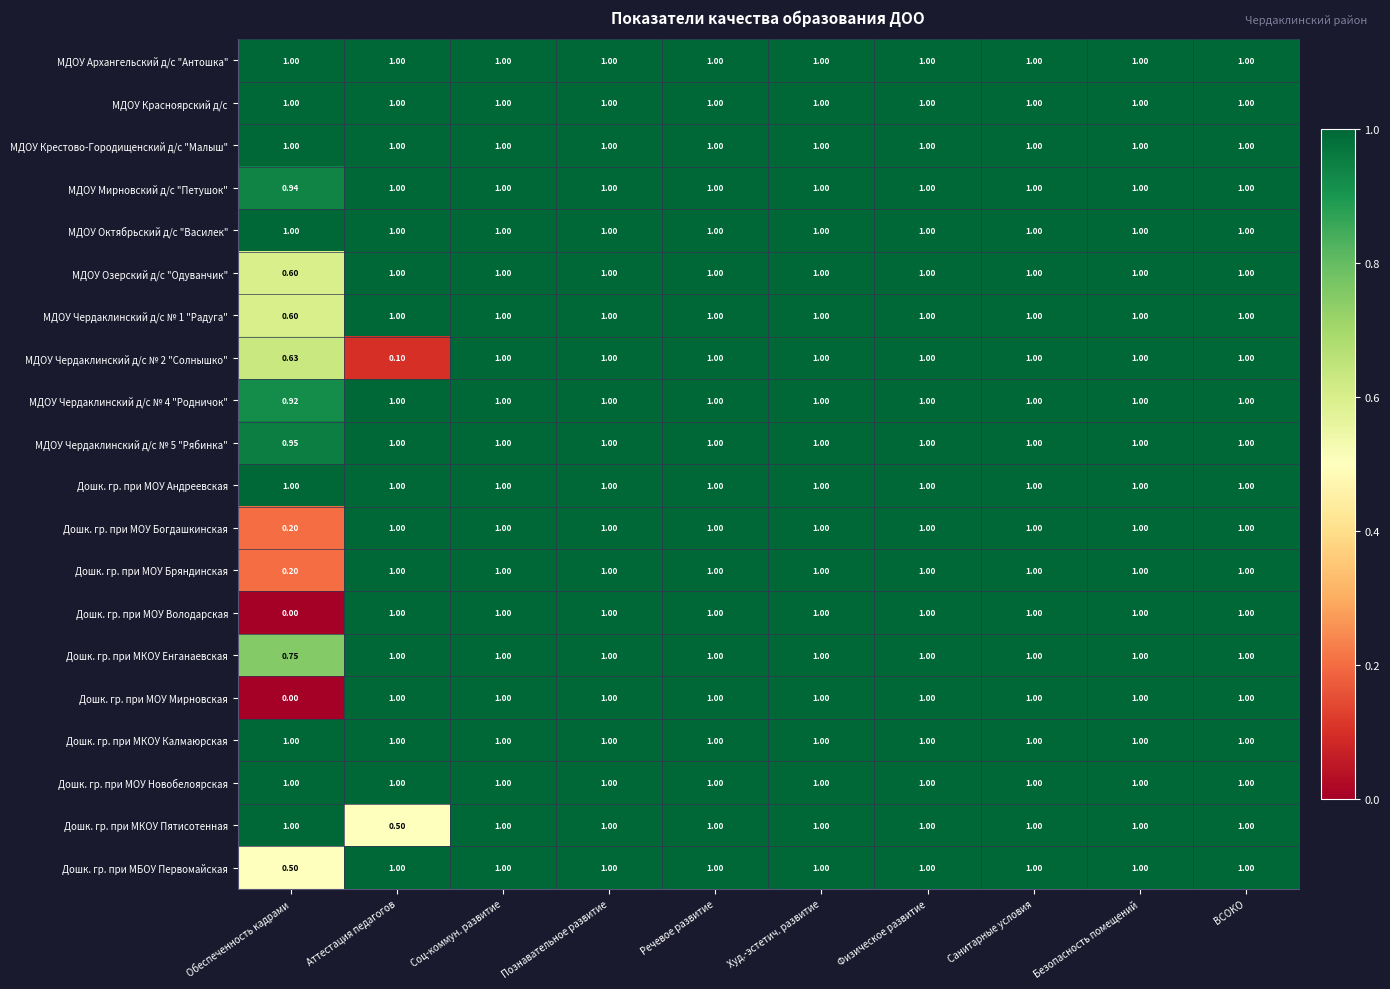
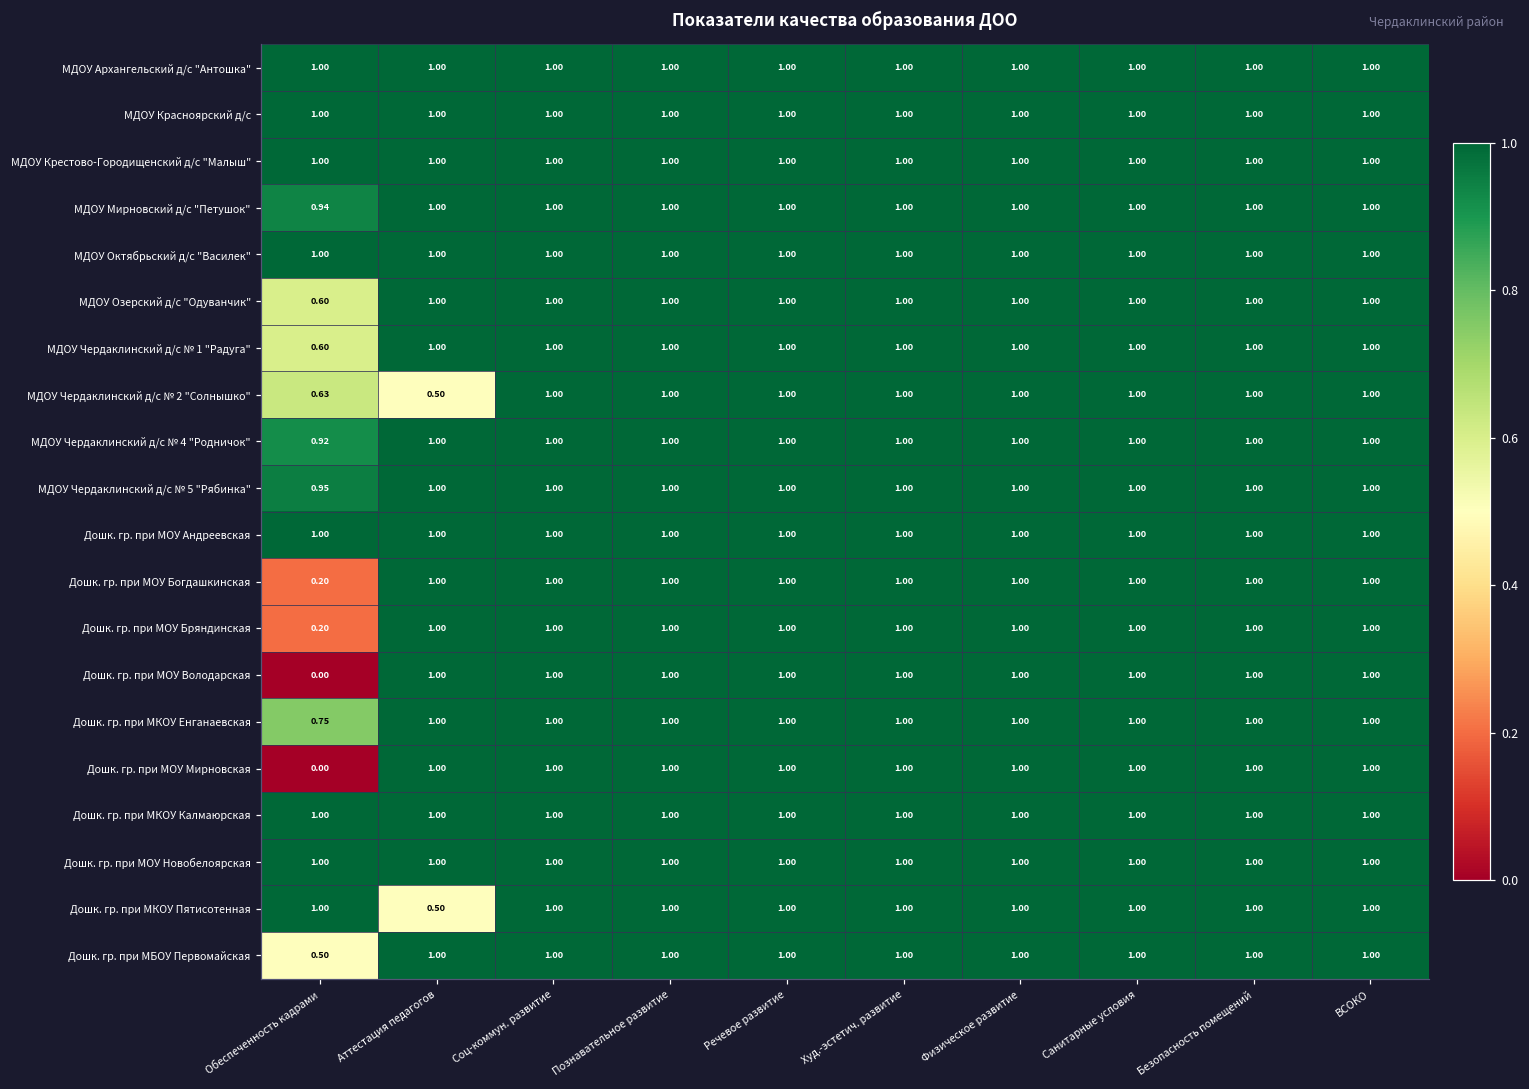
  {
    "МДОУ Архангельский д/с \"Антошка\"": {
      "Обеспеченность кадрами": 1.00,
      "Аттестация педагогов": 1.00,
      "Соц-коммун. развитие": 1.00,
      "Познавательное развитие": 1.00,
      "Речевое развитие": 1.00,
      "Худ.-эстетич. развитие": 1.00,
      "Физическое развитие": 1.00,
      "Санитарные условия": 1.00,
      "Безопасность помещений": 1.00,
      "ВСОКО": 1.00
    },
    "МДОУ Красноярский д/с": {
      "Обеспеченность кадрами": 1.00,
      "Аттестация педагогов": 1.00,
      "Соц-коммун. развитие": 1.00,
      "Познавательное развитие": 1.00,
      "Речевое развитие": 1.00,
      "Худ.-эстетич. развитие": 1.00,
      "Физическое развитие": 1.00,
      "Санитарные условия": 1.00,
      "Безопасность помещений": 1.00,
      "ВСОКО": 1.00
    },
    "МДОУ Крестово-Городищенский д/с \"Малыш\"": {
      "Обеспеченность кадрами": 1.00,
      "Аттестация педагогов": 1.00,
      "Соц-коммун. развитие": 1.00,
      "Познавательное развитие": 1.00,
      "Речевое развитие": 1.00,
      "Худ.-эстетич. развитие": 1.00,
      "Физическое развитие": 1.00,
      "Санитарные условия": 1.00,
      "Безопасность помещений": 1.00,
      "ВСОКО": 1.00
    },
    "МДОУ Мирновский д/с \"Петушок\"": {
      "Обеспеченность кадрами": 0.94,
      "Аттестация педагогов": 1.00,
      "Соц-коммун. развитие": 1.00,
      "Познавательное развитие": 1.00,
      "Речевое развитие": 1.00,
      "Худ.-эстетич. развитие": 1.00,
      "Физическое развитие": 1.00,
      "Санитарные условия": 1.00,
      "Безопасность помещений": 1.00,
      "ВСОКО": 1.00
    },
    "МДОУ Октябрьский д/с \"Василек\"": {
      "Обеспеченность кадрами": 1.00,
      "Аттестация педагогов": 1.00,
      "Соц-коммун. развитие": 1.00,
      "Познавательное развитие": 1.00,
      "Речевое развитие": 1.00,
      "Худ.-эстетич. развитие": 1.00,
      "Физическое развитие": 1.00,
      "Санитарные условия": 1.00,
      "Безопасность помещений": 1.00,
      "ВСОКО": 1.00
    },
    "МДОУ Озерский д/с \"Одуванчик\"": {
      "Обеспеченность кадрами": 0.60,
      "Аттестация педагогов": 1.00,
      "Соц-коммун. развитие": 1.00,
      "Познавательное развитие": 1.00,
      "Речевое развитие": 1.00,
      "Худ.-эстетич. развитие": 1.00,
      "Физическое развитие": 1.00,
      "Санитарные условия": 1.00,
      "Безопасность помещений": 1.00,
      "ВСОКО": 1.00
    },
    "МДОУ Чердаклинский д/с № 1 \"Радуга\"": {
      "Обеспеченность кадрами": 0.60,
      "Аттестация педагогов": 1.00,
      "Соц-коммун. развитие": 1.00,
      "Познавательное развитие": 1.00,
      "Речевое развитие": 1.00,
      "Худ.-эстетич. развитие": 1.00,
      "Физическое развитие": 1.00,
      "Санитарные условия": 1.00,
      "Безопасность помещений": 1.00,
      "ВСОКО": 1.00
    },
    "МДОУ Чердаклинский д/с № 2 \"Солнышко\"": {
      "Обеспеченность кадрами": 0.63,
-     "Аттестация педагогов": 0.10,
+     "Аттестация педагогов": 0.50,
      "Соц-коммун. развитие": 1.00,
      "Познавательное развитие": 1.00,
      "Речевое развитие": 1.00,
      "Худ.-эстетич. развитие": 1.00,
      "Физическое развитие": 1.00,
      "Санитарные условия": 1.00,
      "Безопасность помещений": 1.00,
      "ВСОКО": 1.00
    },
    "МДОУ Чердаклинский д/с № 4 \"Родничок\"": {
      "Обеспеченность кадрами": 0.92,
      "Аттестация педагогов": 1.00,
      "Соц-коммун. развитие": 1.00,
      "Познавательное развитие": 1.00,
      "Речевое развитие": 1.00,
      "Худ.-эстетич. развитие": 1.00,
      "Физическое развитие": 1.00,
      "Санитарные условия": 1.00,
      "Безопасность помещений": 1.00,
      "ВСОКО": 1.00
    },
    "МДОУ Чердаклинский д/с № 5 \"Рябинка\"": {
      "Обеспеченность кадрами": 0.95,
      "Аттестация педагогов": 1.00,
      "Соц-коммун. развитие": 1.00,
      "Познавательное развитие": 1.00,
      "Речевое развитие": 1.00,
      "Худ.-эстетич. развитие": 1.00,
      "Физическое развитие": 1.00,
      "Санитарные условия": 1.00,
      "Безопасность помещений": 1.00,
      "ВСОКО": 1.00
    },
    "Дошк. гр. при МОУ Андреевская": {
      "Обеспеченность кадрами": 1.00,
      "Аттестация педагогов": 1.00,
      "Соц-коммун. развитие": 1.00,
      "Познавательное развитие": 1.00,
      "Речевое развитие": 1.00,
      "Худ.-эстетич. развитие": 1.00,
      "Физическое развитие": 1.00,
      "Санитарные условия": 1.00,
      "Безопасность помещений": 1.00,
      "ВСОКО": 1.00
    },
    "Дошк. гр. при МОУ Богдашкинская": {
      "Обеспеченность кадрами": 0.20,
      "Аттестация педагогов": 1.00,
      "Соц-коммун. развитие": 1.00,
      "Познавательное развитие": 1.00,
      "Речевое развитие": 1.00,
      "Худ.-эстетич. развитие": 1.00,
      "Физическое развитие": 1.00,
      "Санитарные условия": 1.00,
      "Безопасность помещений": 1.00,
      "ВСОКО": 1.00
    },
    "Дошк. гр. при МОУ Бряндинская": {
      "Обеспеченность кадрами": 0.20,
      "Аттестация педагогов": 1.00,
      "Соц-коммун. развитие": 1.00,
      "Познавательное развитие": 1.00,
      "Речевое развитие": 1.00,
      "Худ.-эстетич. развитие": 1.00,
      "Физическое развитие": 1.00,
      "Санитарные условия": 1.00,
      "Безопасность помещений": 1.00,
      "ВСОКО": 1.00
    },
    "Дошк. гр. при МОУ Володарская": {
      "Обеспеченность кадрами": 0.00,
      "Аттестация педагогов": 1.00,
      "Соц-коммун. развитие": 1.00,
      "Познавательное развитие": 1.00,
      "Речевое развитие": 1.00,
      "Худ.-эстетич. развитие": 1.00,
      "Физическое развитие": 1.00,
      "Санитарные условия": 1.00,
      "Безопасность помещений": 1.00,
      "ВСОКО": 1.00
    },
    "Дошк. гр. при МКОУ Енганаевская": {
      "Обеспеченность кадрами": 0.75,
      "Аттестация педагогов": 1.00,
      "Соц-коммун. развитие": 1.00,
      "Познавательное развитие": 1.00,
      "Речевое развитие": 1.00,
      "Худ.-эстетич. развитие": 1.00,
      "Физическое развитие": 1.00,
      "Санитарные условия": 1.00,
      "Безопасность помещений": 1.00,
      "ВСОКО": 1.00
    },
    "Дошк. гр. при МОУ Мирновская": {
      "Обеспеченность кадрами": 0.00,
      "Аттестация педагогов": 1.00,
      "Соц-коммун. развитие": 1.00,
      "Познавательное развитие": 1.00,
      "Речевое развитие": 1.00,
      "Худ.-эстетич. развитие": 1.00,
      "Физическое развитие": 1.00,
      "Санитарные условия": 1.00,
      "Безопасность помещений": 1.00,
      "ВСОКО": 1.00
    },
    "Дошк. гр. при МКОУ Калмаюрская": {
      "Обеспеченность кадрами": 1.00,
      "Аттестация педагогов": 1.00,
      "Соц-коммун. развитие": 1.00,
      "Познавательное развитие": 1.00,
      "Речевое развитие": 1.00,
      "Худ.-эстетич. развитие": 1.00,
      "Физическое развитие": 1.00,
      "Санитарные условия": 1.00,
      "Безопасность помещений": 1.00,
      "ВСОКО": 1.00
    },
    "Дошк. гр. при МОУ Новобелоярская": {
      "Обеспеченность кадрами": 1.00,
      "Аттестация педагогов": 1.00,
      "Соц-коммун. развитие": 1.00,
      "Познавательное развитие": 1.00,
      "Речевое развитие": 1.00,
      "Худ.-эстетич. развитие": 1.00,
      "Физическое развитие": 1.00,
      "Санитарные условия": 1.00,
      "Безопасность помещений": 1.00,
      "ВСОКО": 1.00
    },
    "Дошк. гр. при МКОУ Пятисотенная": {
      "Обеспеченность кадрами": 1.00,
      "Аттестация педагогов": 0.50,
      "Соц-коммун. развитие": 1.00,
      "Познавательное развитие": 1.00,
      "Речевое развитие": 1.00,
      "Худ.-эстетич. развитие": 1.00,
      "Физическое развитие": 1.00,
      "Санитарные условия": 1.00,
      "Безопасность помещений": 1.00,
      "ВСОКО": 1.00
    },
    "Дошк. гр. при МБОУ Первомайская": {
      "Обеспеченность кадрами": 0.50,
      "Аттестация педагогов": 1.00,
      "Соц-коммун. развитие": 1.00,
      "Познавательное развитие": 1.00,
      "Речевое развитие": 1.00,
      "Худ.-эстетич. развитие": 1.00,
      "Физическое развитие": 1.00,
      "Санитарные условия": 1.00,
      "Безопасность помещений": 1.00,
      "ВСОКО": 1.00
    }
  }
